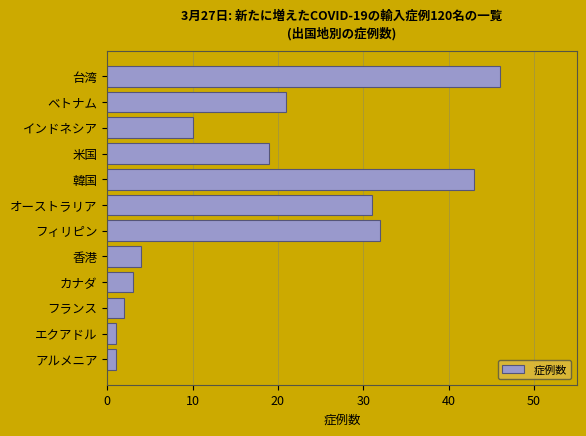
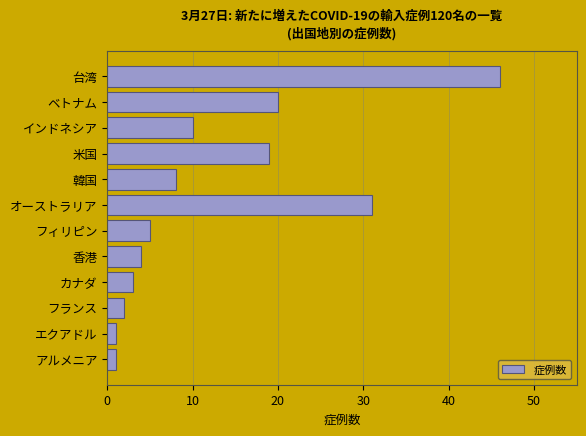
  {
    "台湾": 46,
-   "ベトナム": 21,
+   "ベトナム": 20,
    "インドネシア": 10,
    "米国": 19,
-   "韓国": 43,
+   "韓国": 8,
    "オーストラリア": 31,
-   "フィリピン": 32,
+   "フィリピン": 5,
    "香港": 4,
    "カナダ": 3,
    "フランス": 2,
    "エクアドル": 1,
    "アルメニア": 1
  }
